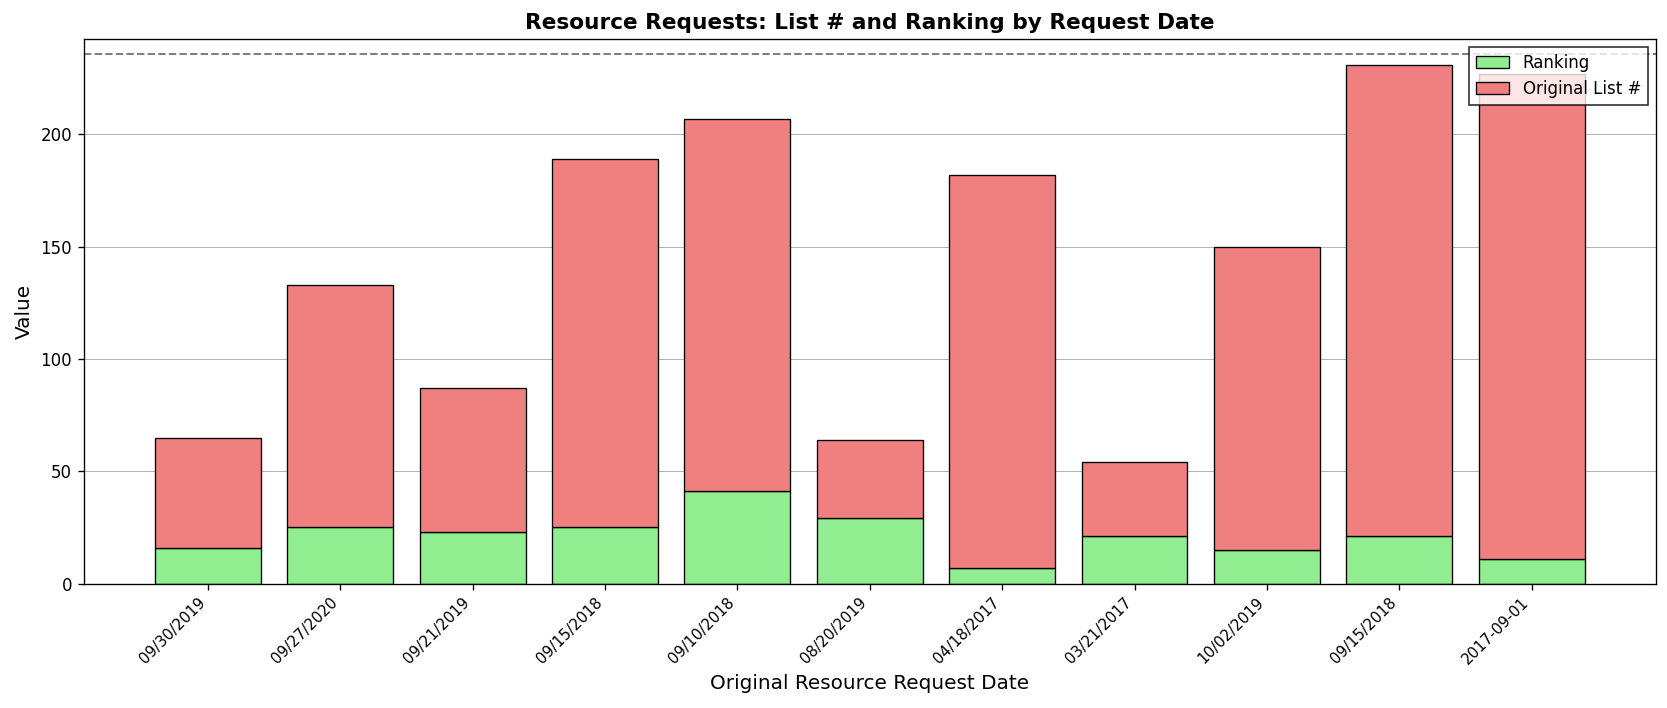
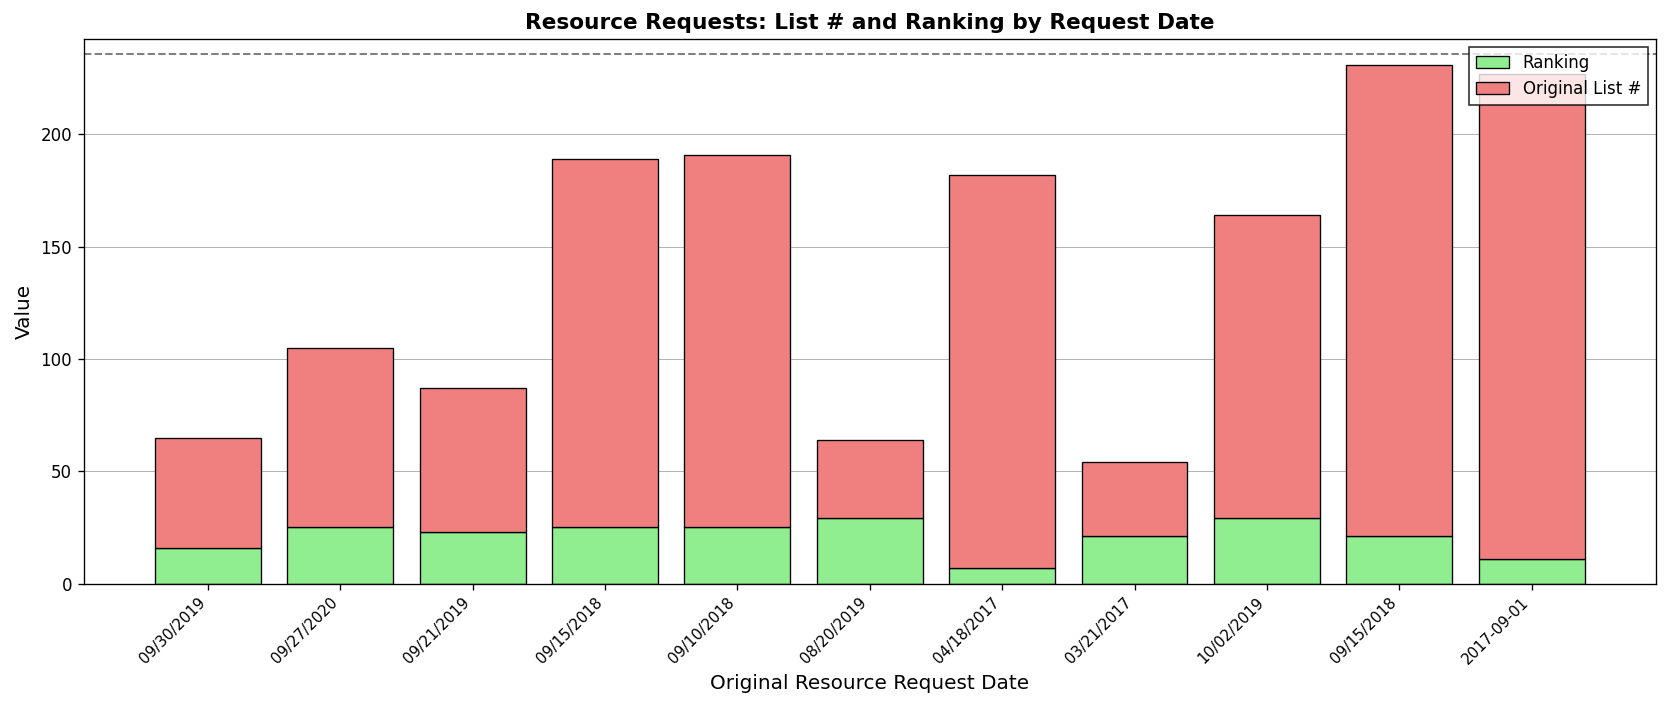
  {
    "Ranking": {
      "09/30/2019": 16,
      "09/27/2020": 25,
      "09/21/2019": 23,
-     "09/10/2018": 41,
+     "09/10/2018": 25,
      "08/20/2019": 29,
      "04/18/2017": 7,
      "03/21/2017": 21,
-     "10/02/2019": 15,
+     "10/02/2019": 29,
      "2017-09-01": 11
    },
    "Original List #": {
      "09/30/2019": 49,
-     "09/27/2020": 108,
+     "09/27/2020": 80,
      "09/21/2019": 64,
      "09/10/2018": 166,
      "08/20/2019": 35,
      "04/18/2017": 175,
      "03/21/2017": 33,
      "10/02/2019": 135
    }
  }
